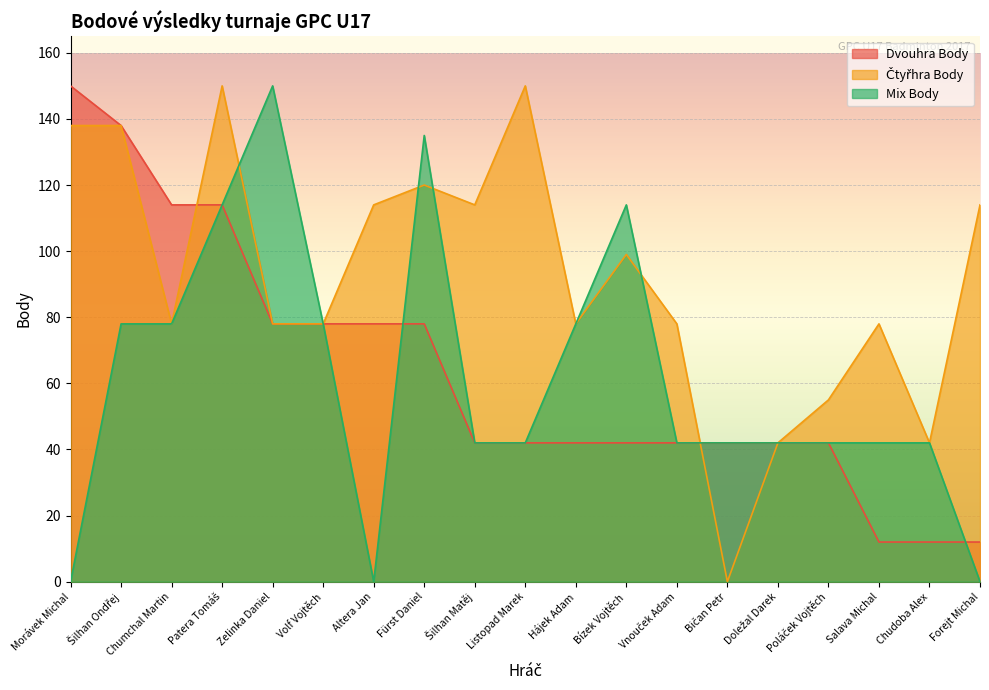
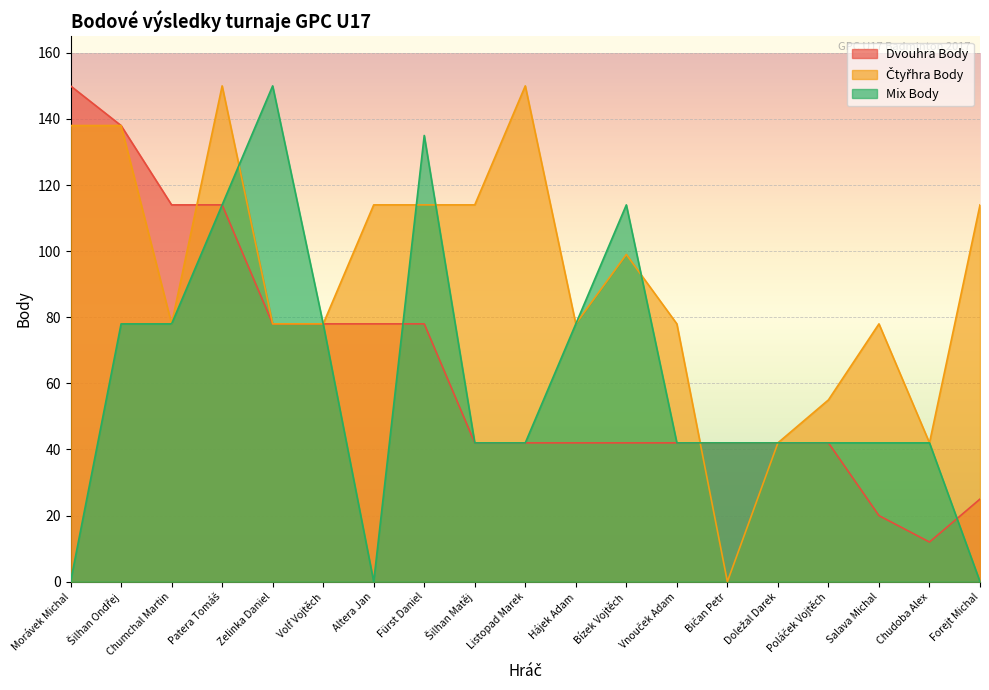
  {
    "Dvouhra Body": {
      "Morávek Michal": 150,
      "Chumchal Martin": 114,
      "Altera Jan": 78,
      "Fürst Daniel": 78,
      "Hájek Adam": 42,
      "Bízek Vojtěch": 42,
-     "Salava Michal": 12,
+     "Salava Michal": 20,
      "Chudoba Alex": 12,
-     "Forejt Michal": 12
+     "Forejt Michal": 25
    },
    "Čtyřhra Body": {
      "Morávek Michal": 138,
      "Patera Tomáš": 150,
      "Altera Jan": 114,
-     "Fürst Daniel": 120,
+     "Fürst Daniel": 114,
      "Šilhan Matěj": 114,
      "Listopad Marek": 150,
      "Bízek Vojtěch": 99,
      "Vnouček Adam": 78,
      "Bičan Petr": 0,
      "Poláček Vojtěch": 55,
      "Salava Michal": 78,
      "Forejt Michal": 114
    },
    "Mix Body": {
      "Morávek Michal": 0,
      "Šilhan Ondřej": 78,
      "Zelinka Daniel": 150,
      "Altera Jan": 0,
      "Fürst Daniel": 135,
      "Bízek Vojtěch": 114,
      "Salava Michal": 42,
      "Forejt Michal": 0
    }
  }
